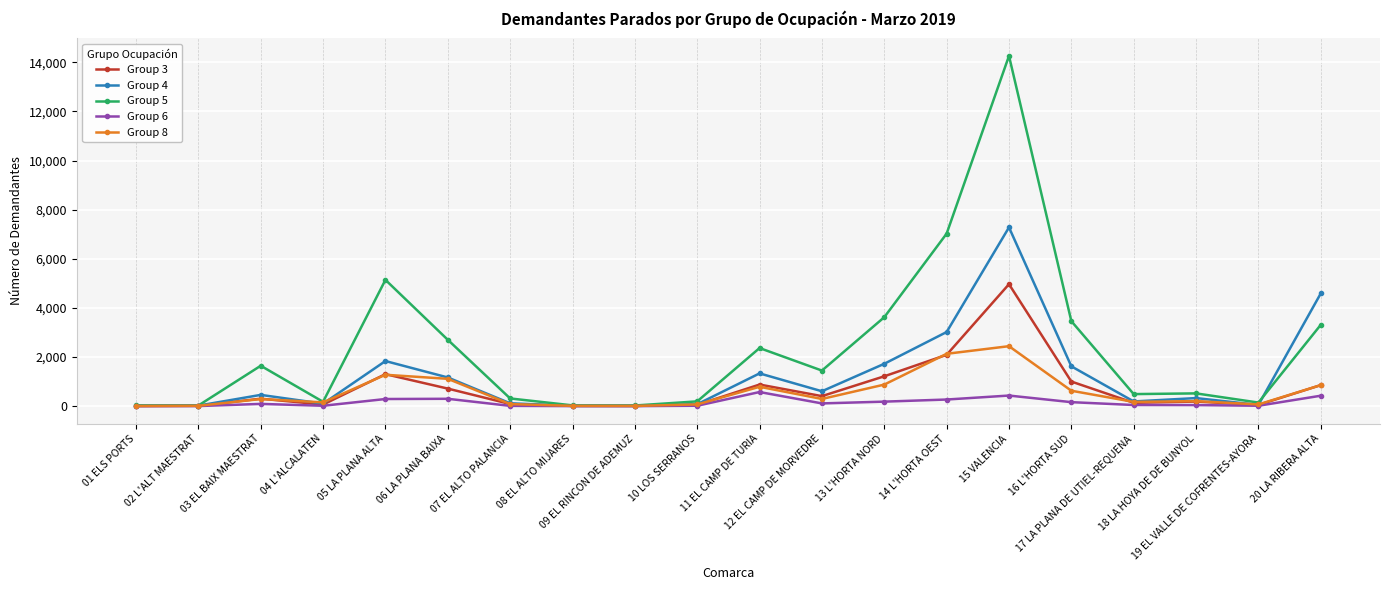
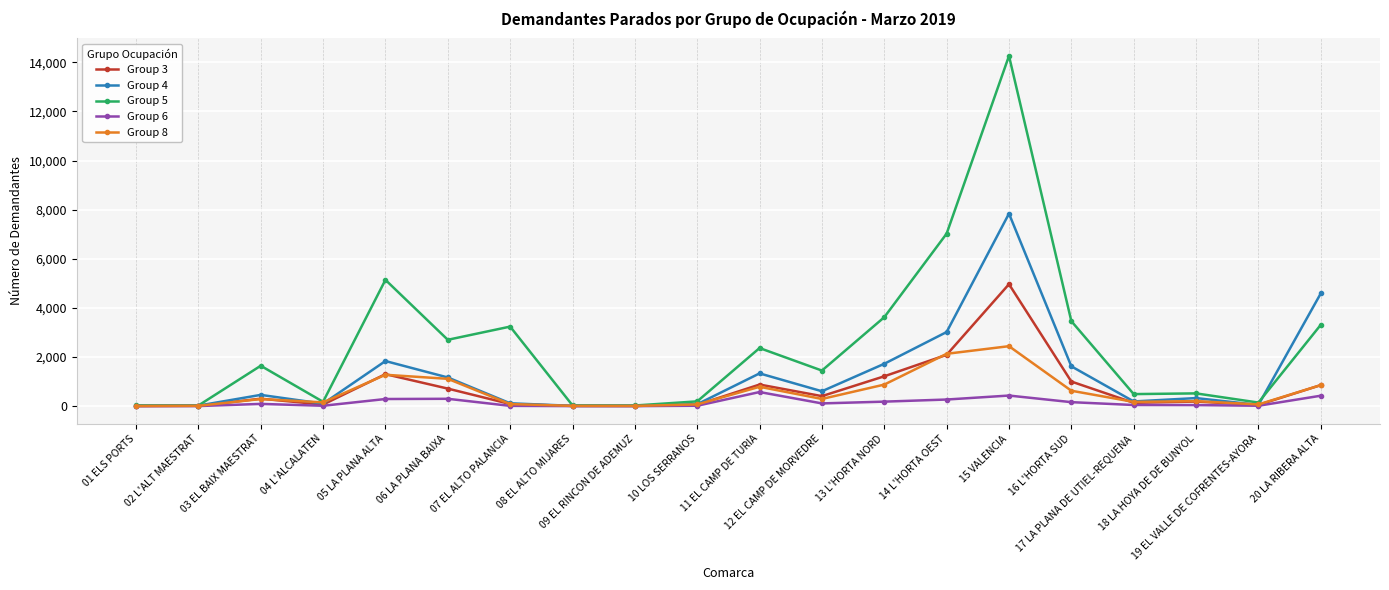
  {
    "Group 3": {
      "06 LA PLANA BAIXA": "700",
      "12 EL CAMP DE MORVEDRE": "400",
      "13 L'HORTA NORD": "1,200",
      "15 VALENCIA": "5,000",
      "16 L'HORTA SUD": "1,000"
    },
    "Group 4": {
      "03 EL BAIX MAESTRAT": "500",
      "05 LA PLANA ALTA": "1,800",
      "11 EL CAMP DE TURIA": "1,300",
      "12 EL CAMP DE MORVEDRE": "600",
      "13 L'HORTA NORD": "1,700",
      "14 L'HORTA OEST": "3,000",
-     "15 VALENCIA": "7,300",
+     "15 VALENCIA": "7,800",
      "16 L'HORTA SUD": "1,600",
      "18 LA HOYA DE DE BUNYOL": "300",
      "20 LA RIBERA ALTA": "4,600"
    },
    "Group 5": {
      "03 EL BAIX MAESTRAT": "1,600",
      "05 LA PLANA ALTA": "5,100",
      "06 LA PLANA BAIXA": "2,700",
-     "07 EL ALTO PALANCIA": "300",
+     "07 EL ALTO PALANCIA": "3,200",
      "10 LOS SERRANOS": "200",
      "11 EL CAMP DE TURIA": "2,400",
      "12 EL CAMP DE MORVEDRE": "1,400",
      "13 L'HORTA NORD": "3,600",
      "14 L'HORTA OEST": "7,000",
      "15 VALENCIA": "14,300",
      "16 L'HORTA SUD": "3,500",
      "17 LA PLANA DE UTIEL-REQUENA": "500",
      "18 LA HOYA DE DE BUNYOL": "500",
      "20 LA RIBERA ALTA": "3,300"
    },
    "Group 6": {
      "03 EL BAIX MAESTRAT": "100",
      "05 LA PLANA ALTA": "300",
      "06 LA PLANA BAIXA": "300",
      "11 EL CAMP DE TURIA": "600",
      "12 EL CAMP DE MORVEDRE": "100",
      "13 L'HORTA NORD": "200",
      "14 L'HORTA OEST": "300",
      "15 VALENCIA": "400",
      "16 L'HORTA SUD": "200",
      "18 LA HOYA DE DE BUNYOL": "0",
      "20 LA RIBERA ALTA": "400"
    },
    "Group 8": {
      "12 EL CAMP DE MORVEDRE": "300",
      "13 L'HORTA NORD": "900",
      "15 VALENCIA": "2,400",
      "16 L'HORTA SUD": "600"
    }
  }
